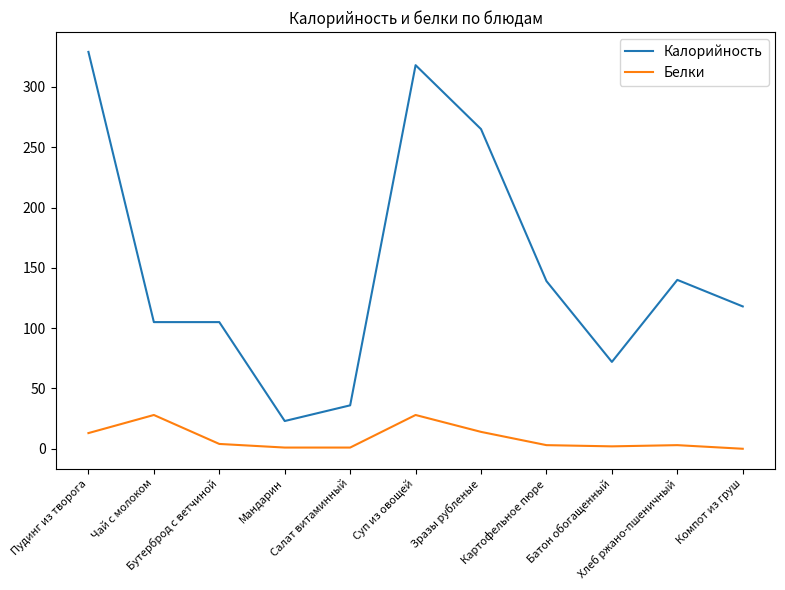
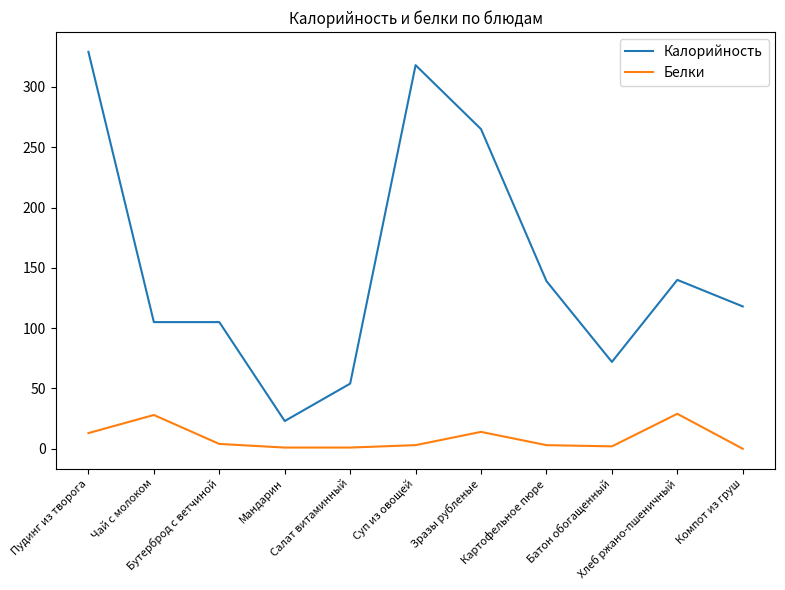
  {
    "Калорийность": {
      "Пудинг из творога": 329,
      "Чай с молоком": 105,
      "Бутерброд с ветчиной": 105,
      "Мандарин": 23,
-     "Салат витаминный": 36,
+     "Салат витаминный": 54,
      "Суп из овощей": 318,
      "Зразы рубленые": 265,
      "Картофельное пюре": 139,
      "Батон обогащенный": 72,
      "Хлеб ржано-пшеничный": 140,
      "Компот из груш": 118
    },
    "Белки": {
      "Пудинг из творога": 13,
      "Чай с молоком": 28,
      "Бутерброд с ветчиной": 4,
      "Мандарин": 1,
      "Салат витаминный": 1,
-     "Суп из овощей": 28,
+     "Суп из овощей": 3,
      "Зразы рубленые": 14,
      "Картофельное пюре": 3,
      "Батон обогащенный": 2,
-     "Хлеб ржано-пшеничный": 3,
+     "Хлеб ржано-пшеничный": 29,
      "Компот из груш": 0
    }
  }
